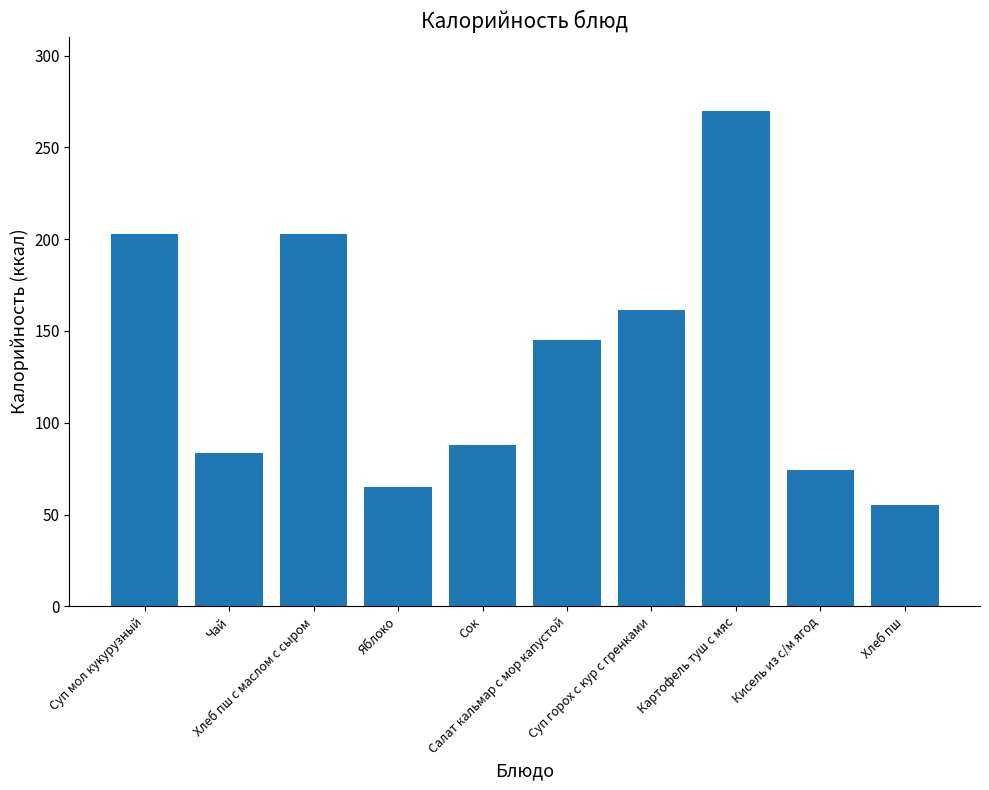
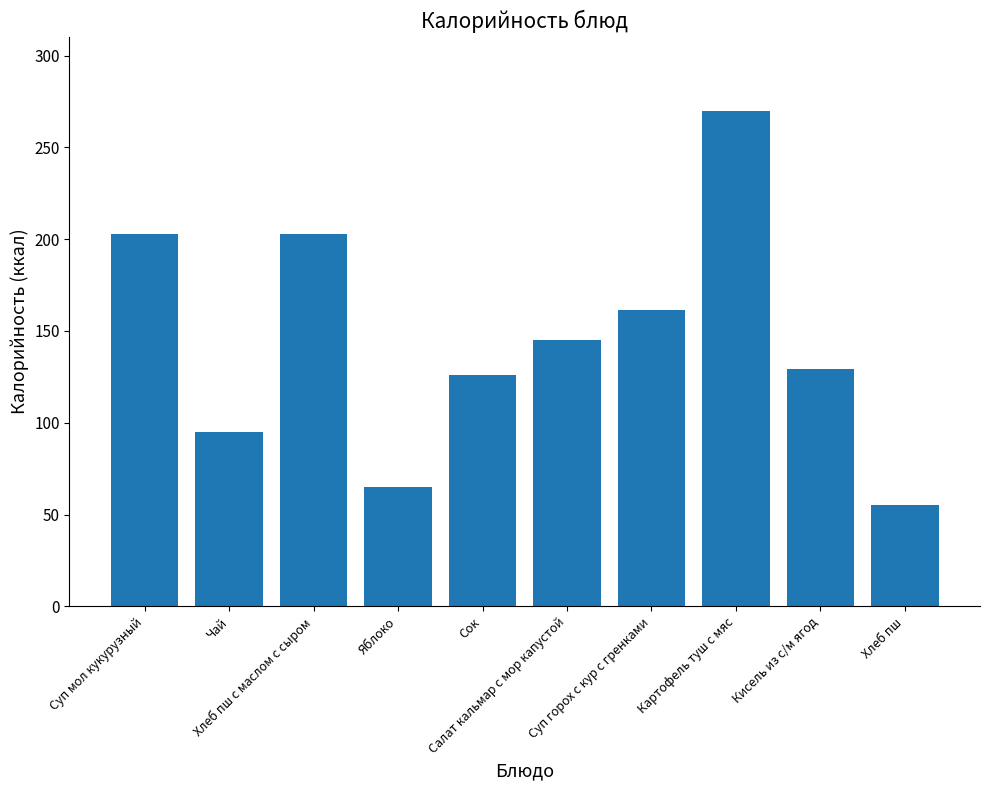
  {
    "Суп мол кукурузный": 203,
-   "Чай": 83,
+   "Чай": 95,
    "Хлеб пш с маслом с сыром": 203,
    "Яблоко": 65,
-   "Сок": 88,
+   "Сок": 126,
    "Салат кальмар с мор капустой": 145,
    "Суп горох с кур с гренками": 162,
    "Картофель туш с мяс": 270,
-   "Кисель из с/м ягод": 74,
+   "Кисель из с/м ягод": 129,
    "Хлеб пш": 55
  }
